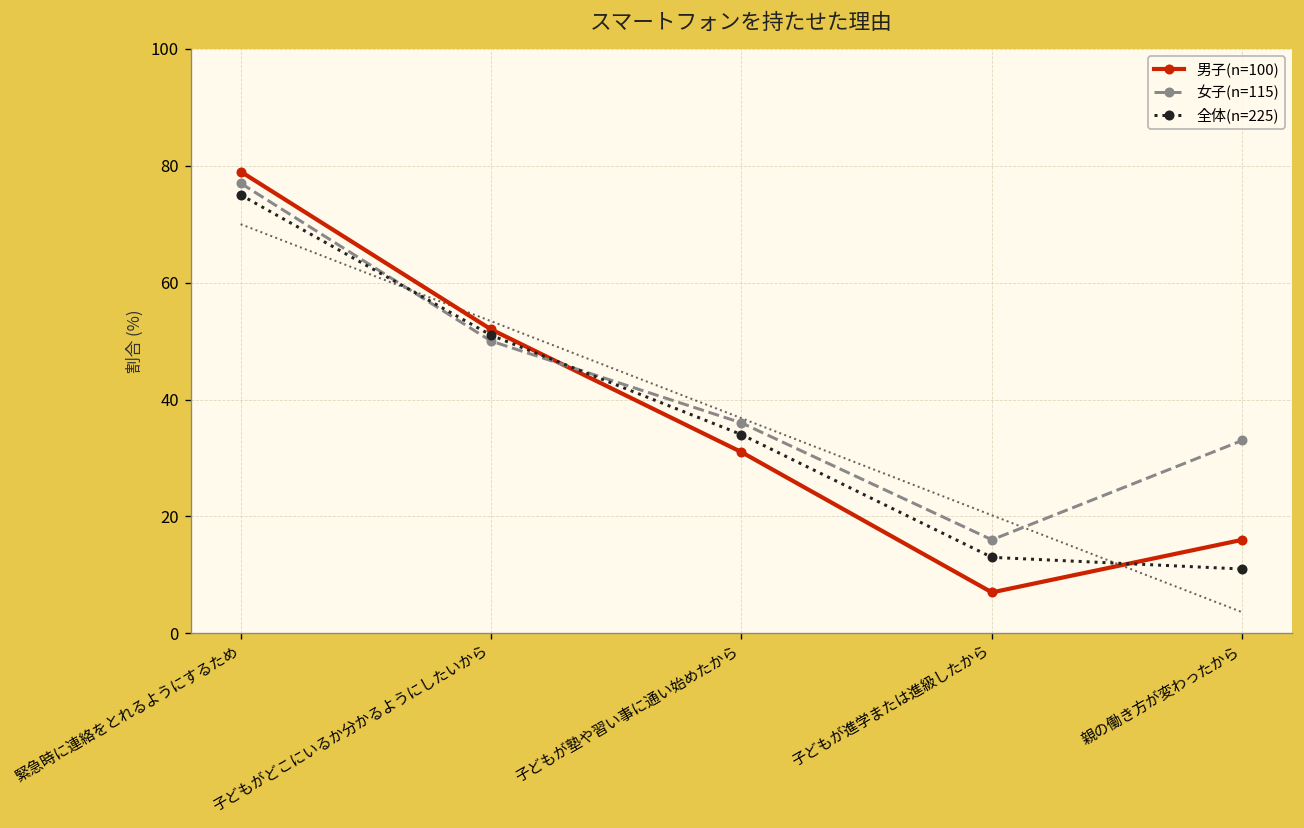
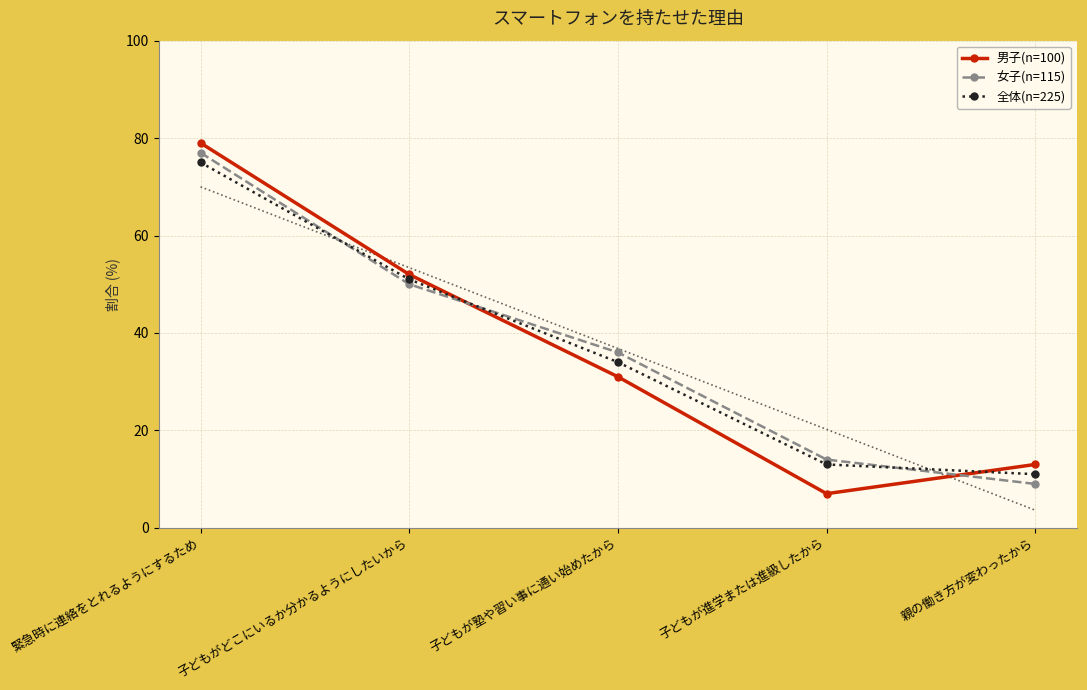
  {
    "男子(n=100)": {
      "緊急時に連絡をとれるようにするため": 79,
      "子どもがどこにいるか分かるようにしたいから": 52,
      "子どもが塾や習い事に通い始めたから": 31,
      "子どもが進学または進級したから": 7,
-     "親の働き方が変わったから": 16
+     "親の働き方が変わったから": 13
    },
    "女子(n=115)": {
      "緊急時に連絡をとれるようにするため": 77,
      "子どもがどこにいるか分かるようにしたいから": 50,
      "子どもが塾や習い事に通い始めたから": 36,
-     "子どもが進学または進級したから": 16,
-     "親の働き方が変わったから": 33
+     "子どもが進学または進級したから": 14,
+     "親の働き方が変わったから": 9
    }
  }
